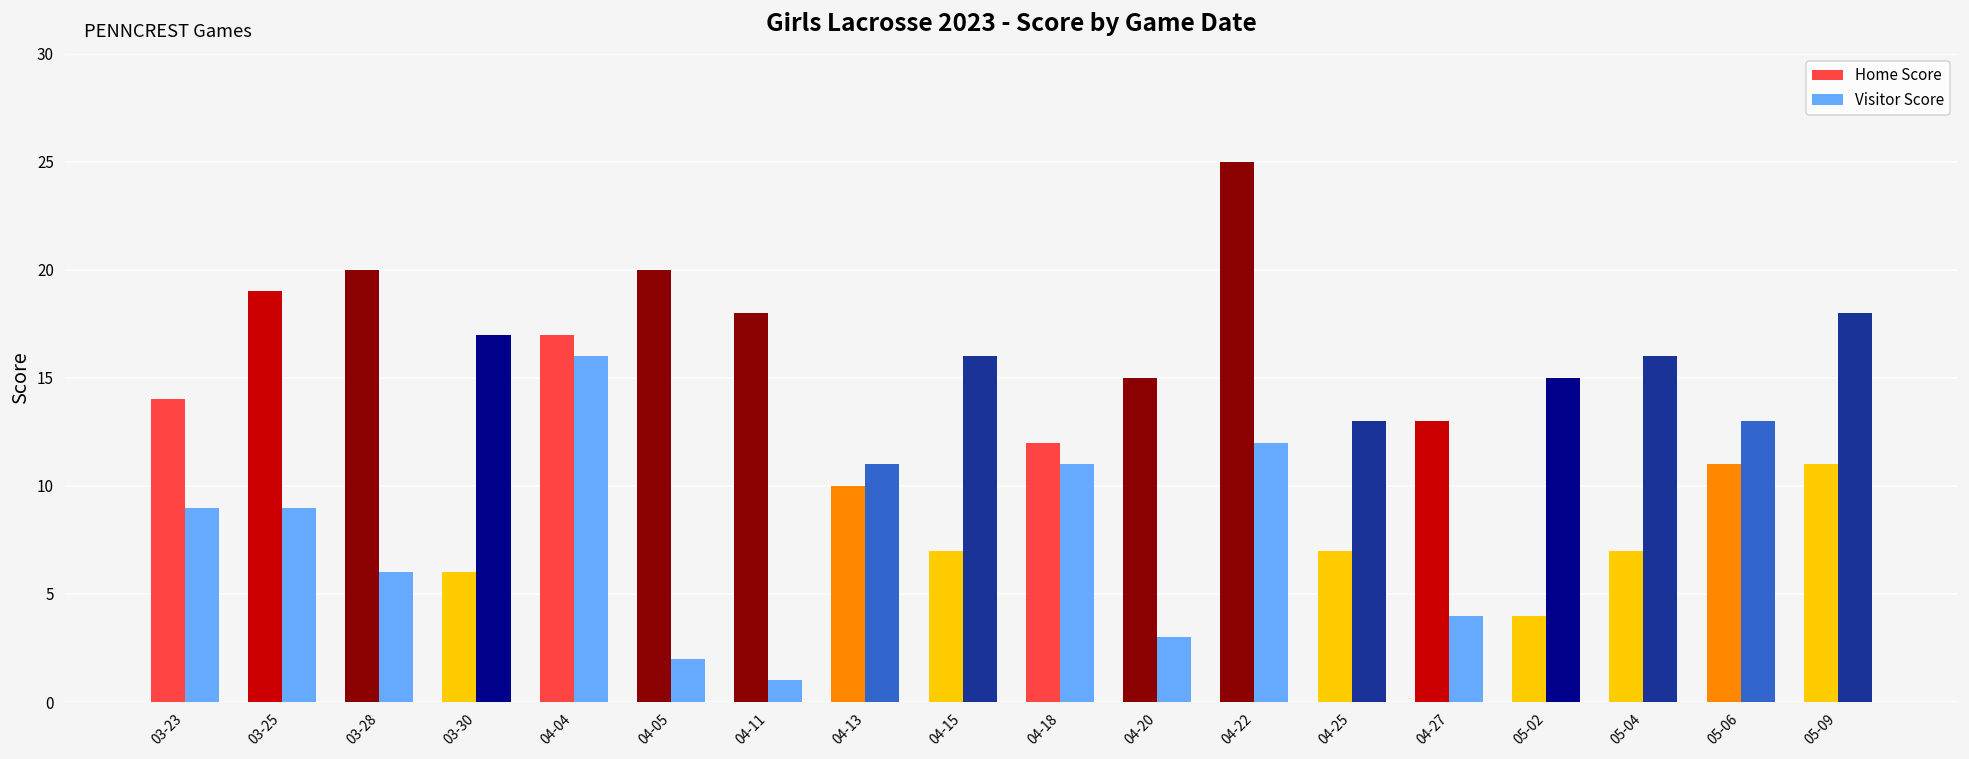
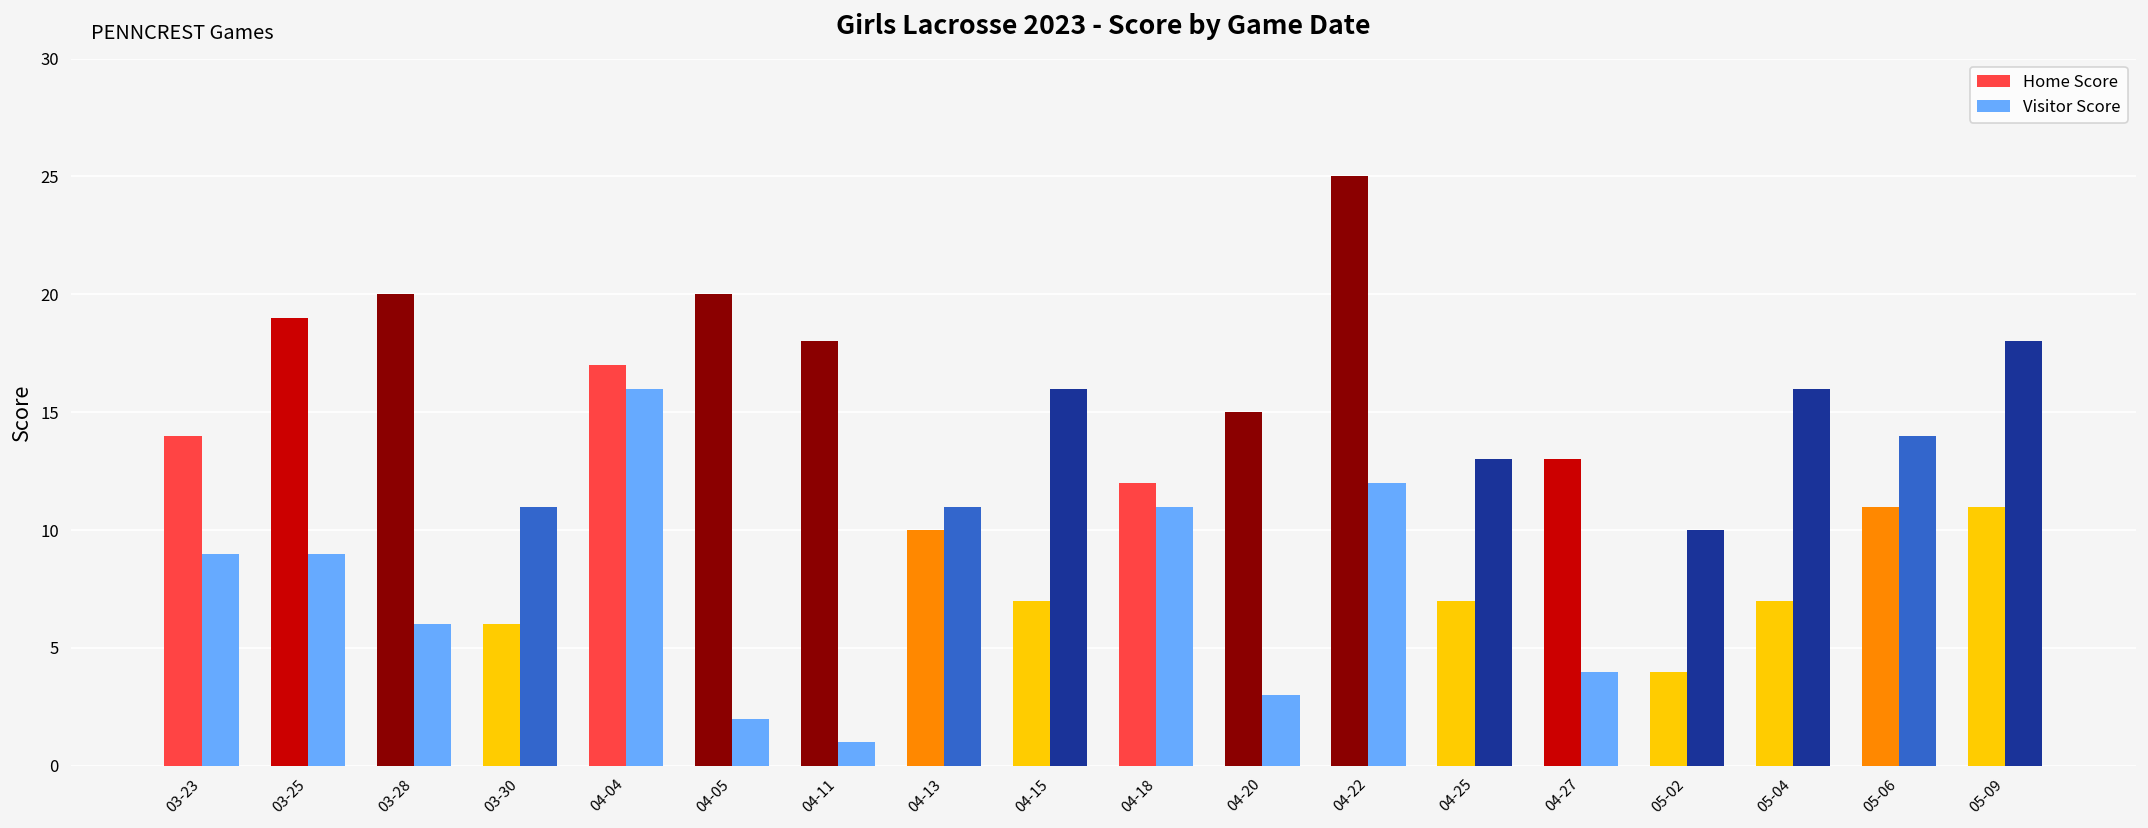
  {
    "Home Score": {
      "03-23": 14,
      "03-25": 19,
      "03-28": 20,
      "03-30": 6,
      "04-04": 17,
      "04-05": 20,
      "04-11": 18,
      "04-13": 10,
      "04-15": 7,
      "04-18": 12,
      "04-20": 15,
      "04-22": 25,
      "04-25": 7,
      "04-27": 13,
      "05-02": 4,
      "05-04": 7,
      "05-06": 11,
      "05-09": 11
    },
    "Visitor Score": {
      "03-23": 9,
      "03-25": 9,
      "03-28": 6,
-     "03-30": 17,
+     "03-30": 11,
      "04-04": 16,
      "04-05": 2,
      "04-11": 1,
      "04-13": 11,
      "04-15": 16,
      "04-18": 11,
      "04-20": 3,
      "04-22": 12,
      "04-25": 13,
      "04-27": 4,
-     "05-02": 15,
+     "05-02": 10,
      "05-04": 16,
-     "05-06": 13,
+     "05-06": 14,
      "05-09": 18
    }
  }
